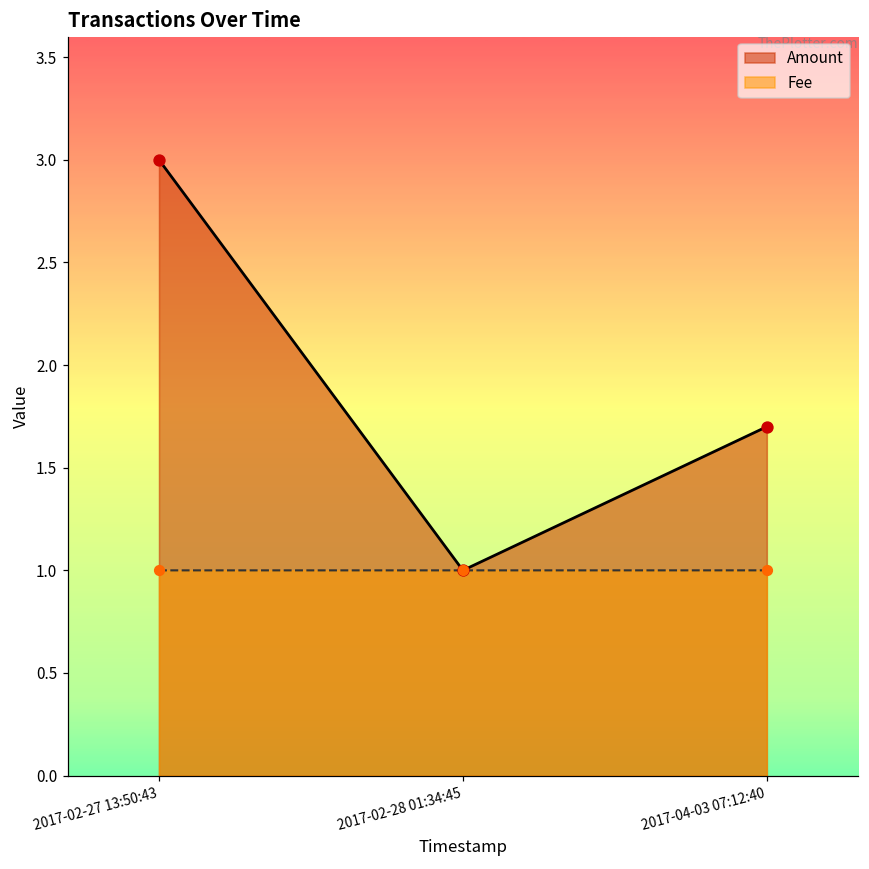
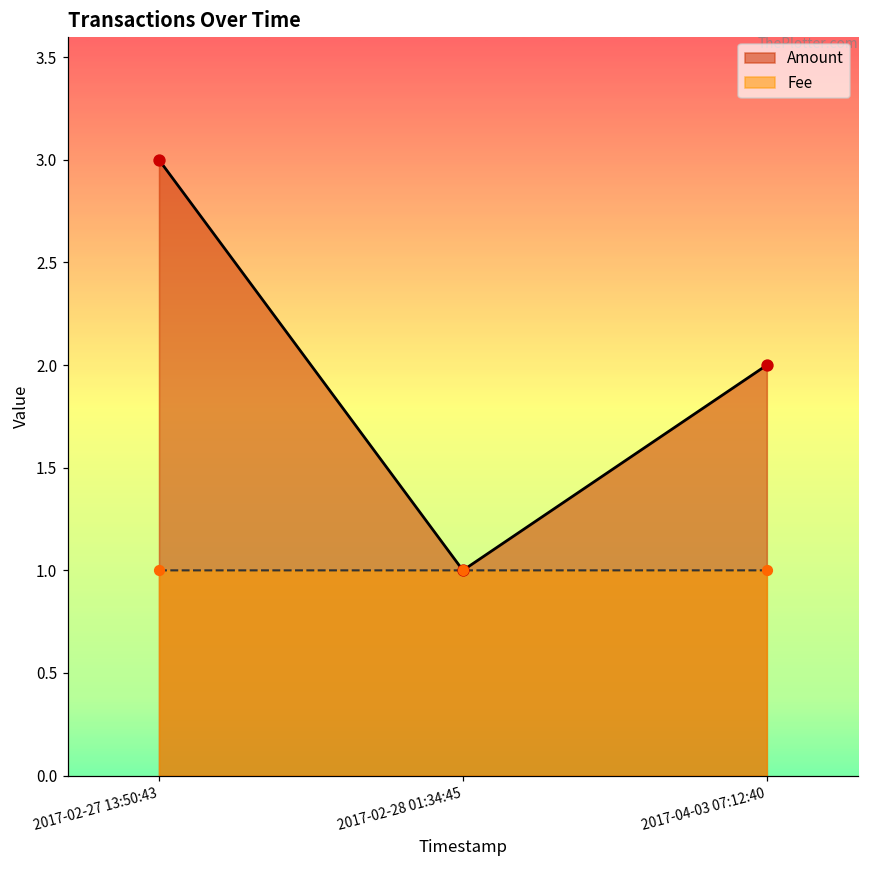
  {
    "Amount": {
      "2017-02-27 13:50:43": 3.0,
-     "2017-04-03 07:12:40": 1.7
+     "2017-04-03 07:12:40": 2.0
    },
    "Fee": {
      "2017-02-27 13:50:43": 1.0,
      "2017-04-03 07:12:40": 1.0
    }
  }
